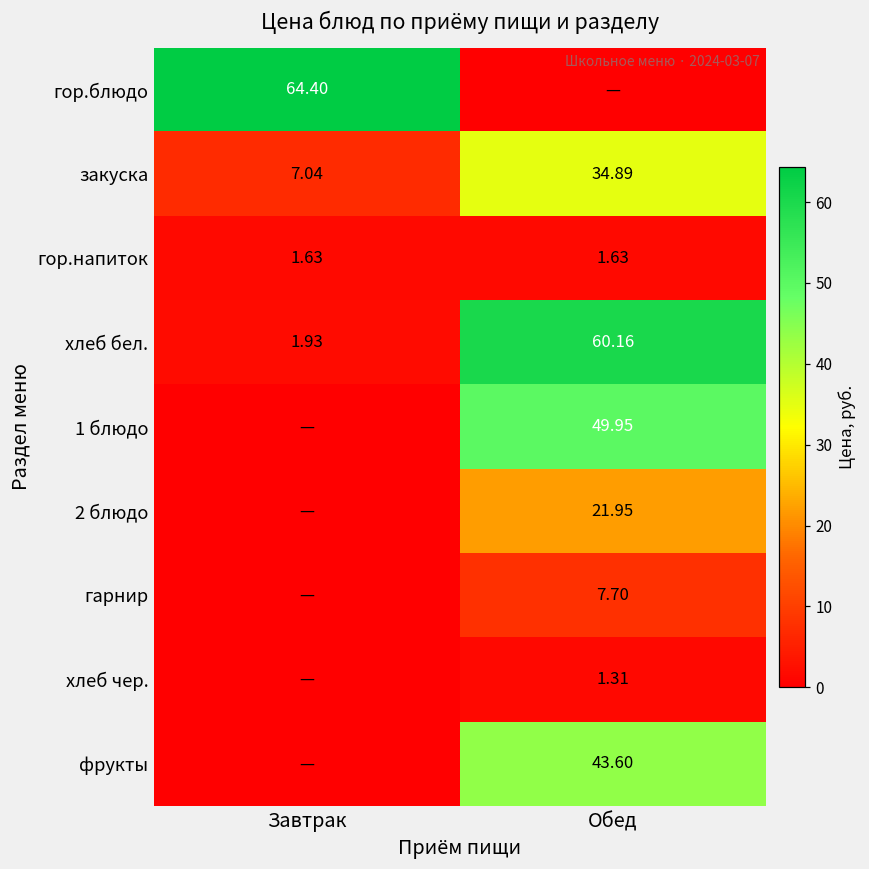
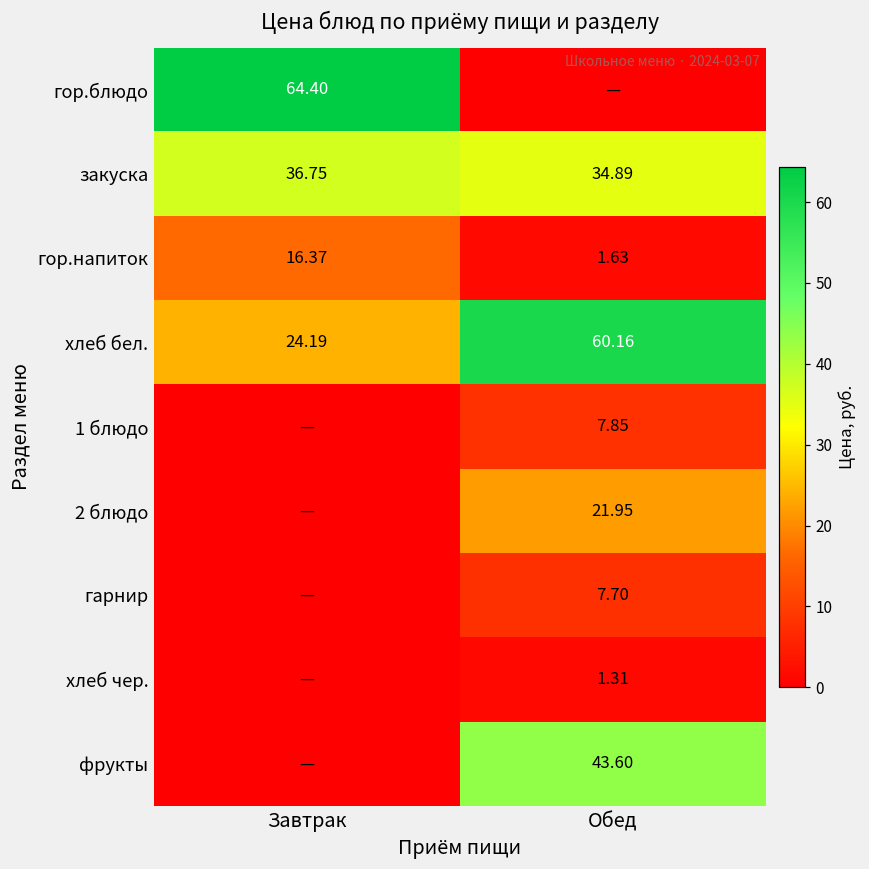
  {
    "гор.блюдо": {
      "Завтрак": 64.40
    },
    "закуска": {
-     "Завтрак": 7.04,
+     "Завтрак": 36.75,
      "Обед": 34.89
    },
    "гор.напиток": {
-     "Завтрак": 1.63,
+     "Завтрак": 16.37,
      "Обед": 1.63
    },
    "хлеб бел.": {
-     "Завтрак": 1.93,
+     "Завтрак": 24.19,
      "Обед": 60.16
    },
    "1 блюдо": {
-     "Обед": 49.95
+     "Обед": 7.85
    },
    "2 блюдо": {
      "Обед": 21.95
    },
    "гарнир": {
      "Обед": 7.70
    },
    "хлеб чер.": {
      "Обед": 1.31
    },
    "фрукты": {
      "Обед": 43.60
    }
  }
